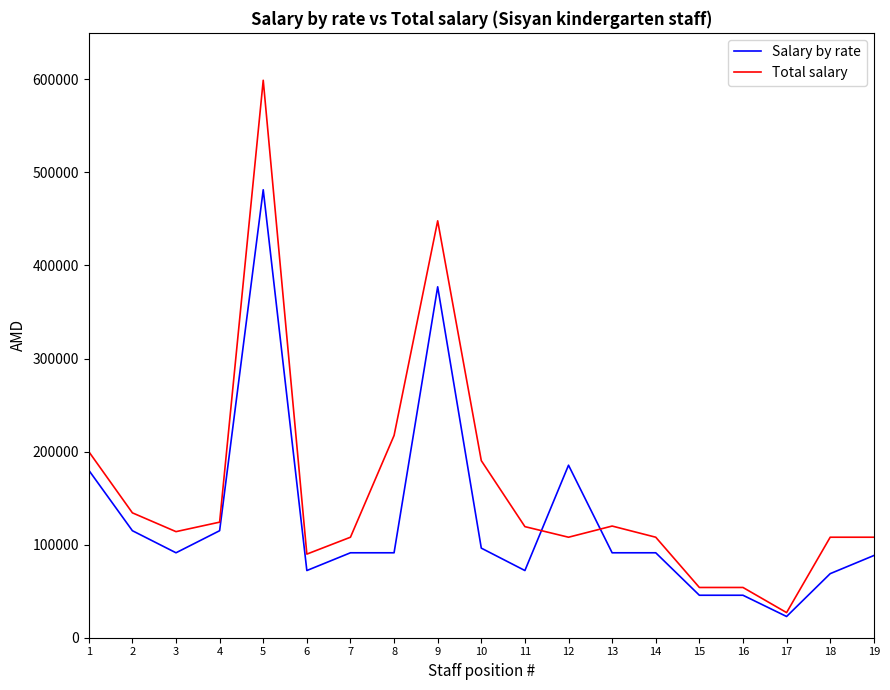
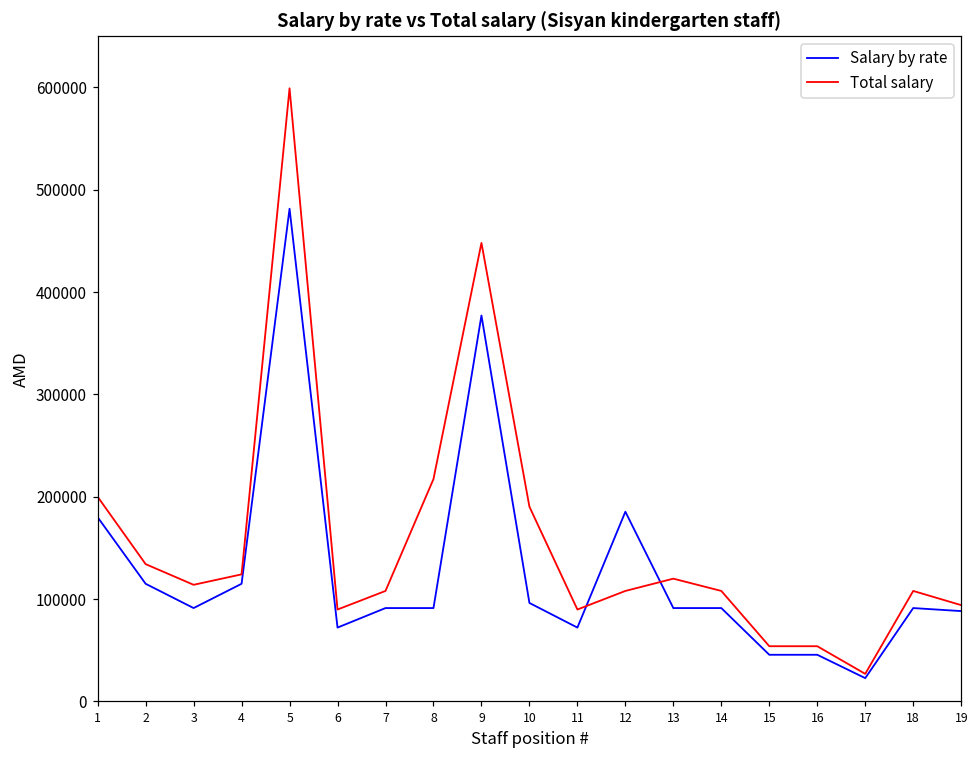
  {
    "Salary by rate": {
      "1": 180000,
      "2": 120000,
      "3": 90000,
      "4": 120000,
      "5": 480000,
      "6": 70000,
      "7": 90000,
      "8": 90000,
      "9": 380000,
      "10": 100000,
      "11": 70000,
      "12": 190000,
      "13": 90000,
      "14": 90000,
      "15": 50000,
      "16": 50000,
      "17": 20000,
-     "18": 70000,
+     "18": 90000,
      "19": 90000
    },
    "Total salary": {
      "1": 200000,
      "2": 130000,
      "3": 110000,
      "4": 120000,
      "5": 600000,
      "6": 90000,
      "7": 110000,
      "8": 220000,
      "9": 450000,
      "10": 190000,
-     "11": 120000,
+     "11": 90000,
      "12": 110000,
      "13": 120000,
      "14": 110000,
      "15": 50000,
      "16": 50000,
      "17": 30000,
      "18": 110000,
-     "19": 110000
+     "19": 90000
    }
  }
